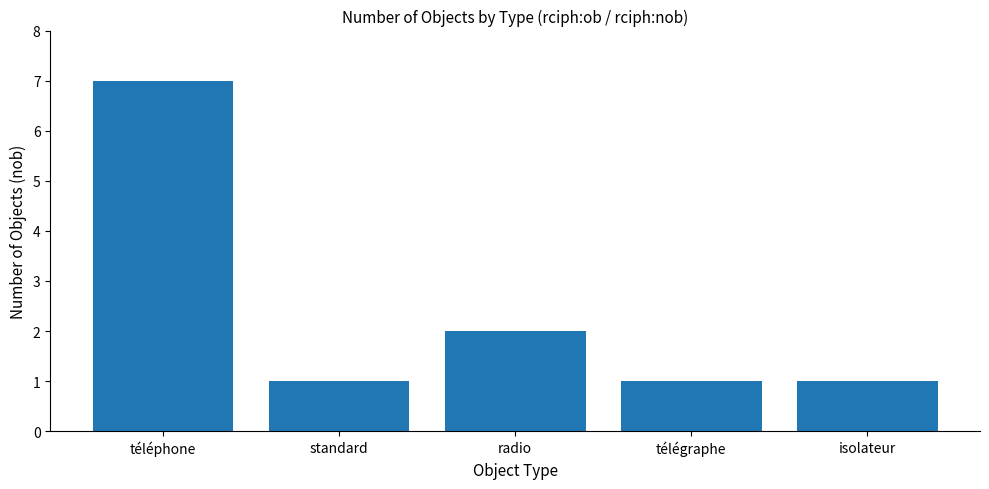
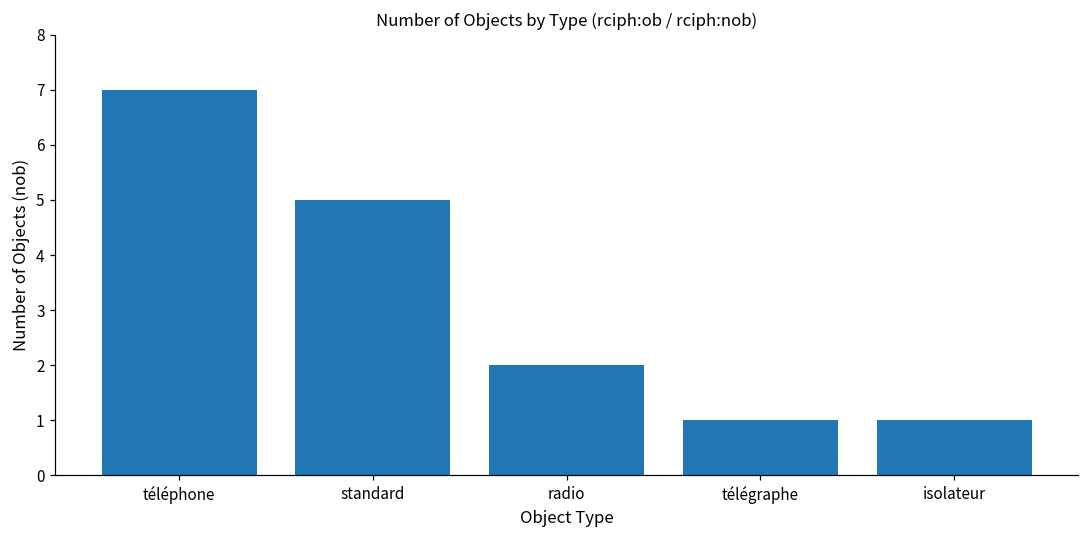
  {
    "téléphone": 7,
-   "standard": 1,
+   "standard": 5,
    "radio": 2,
    "télégraphe": 1,
    "isolateur": 1
  }
